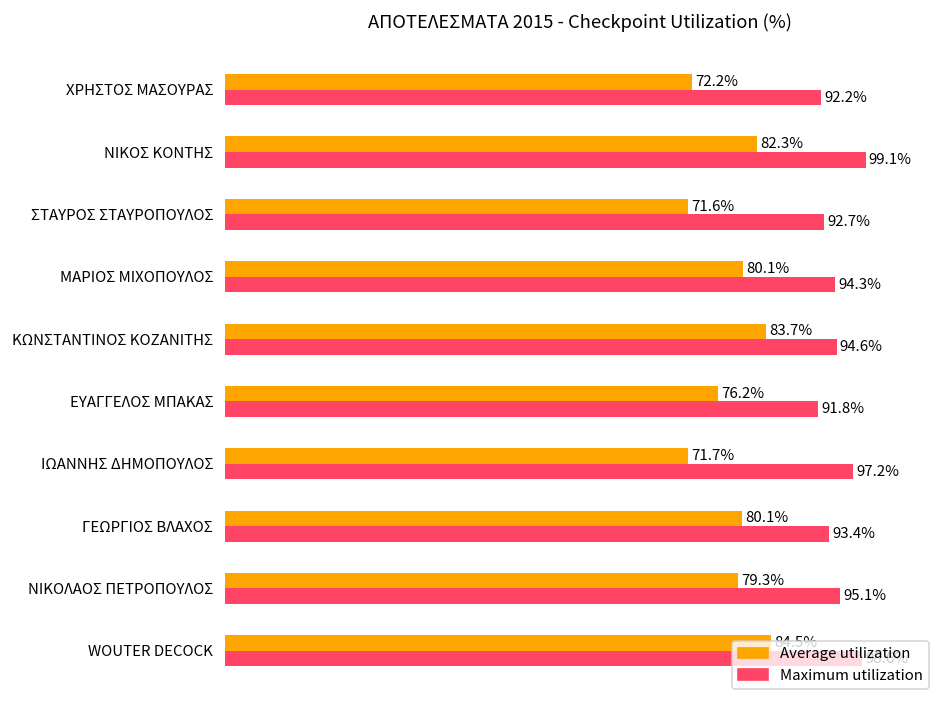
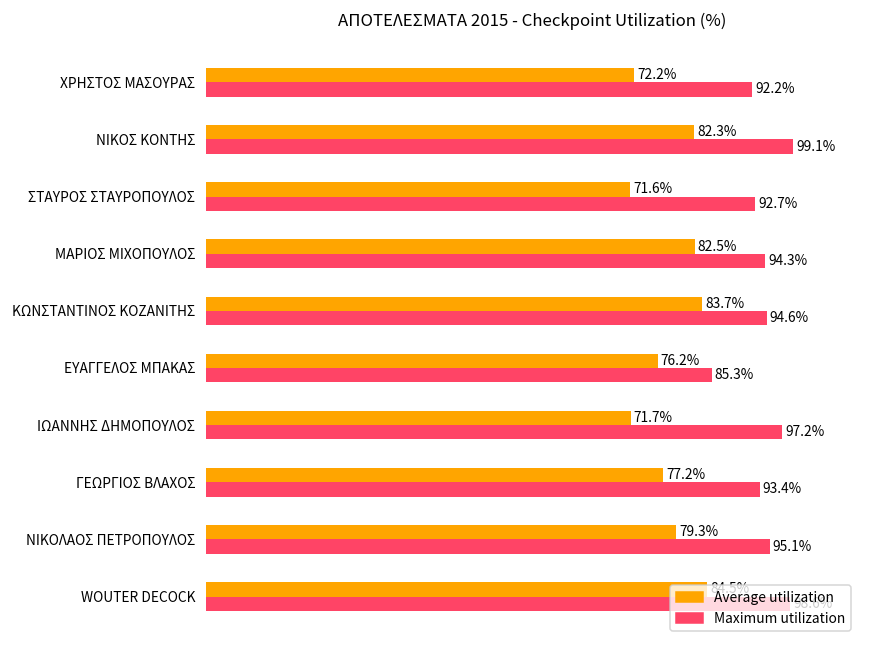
  {
    "Average utilization": {
      "ΧΡΗΣΤΟΣ ΜΑΣΟΥΡΑΣ": "72.2%",
      "ΝΙΚΟΣ ΚΟΝΤΗΣ": "82.3%",
      "ΣΤΑΥΡΟΣ ΣΤΑΥΡΟΠΟΥΛΟΣ": "71.6%",
-     "ΜΑΡΙΟΣ ΜΙΧΟΠΟΥΛΟΣ": "80.1%",
+     "ΜΑΡΙΟΣ ΜΙΧΟΠΟΥΛΟΣ": "82.5%",
      "ΚΩΝΣΤΑΝΤΙΝΟΣ ΚΟΖΑΝΙΤΗΣ": "83.7%",
      "ΕΥΑΓΓΕΛΟΣ ΜΠΑΚΑΣ": "76.2%",
      "ΙΩΑΝΝΗΣ ΔΗΜΟΠΟΥΛΟΣ": "71.7%",
-     "ΓΕΩΡΓΙΟΣ ΒΛΑΧΟΣ": "80.1%",
+     "ΓΕΩΡΓΙΟΣ ΒΛΑΧΟΣ": "77.2%",
      "ΝΙΚΟΛΑΟΣ ΠΕΤΡΟΠΟΥΛΟΣ": "79.3%"
    },
    "Maximum utilization": {
      "ΧΡΗΣΤΟΣ ΜΑΣΟΥΡΑΣ": "92.2%",
      "ΝΙΚΟΣ ΚΟΝΤΗΣ": "99.1%",
      "ΣΤΑΥΡΟΣ ΣΤΑΥΡΟΠΟΥΛΟΣ": "92.7%",
      "ΜΑΡΙΟΣ ΜΙΧΟΠΟΥΛΟΣ": "94.3%",
      "ΚΩΝΣΤΑΝΤΙΝΟΣ ΚΟΖΑΝΙΤΗΣ": "94.6%",
-     "ΕΥΑΓΓΕΛΟΣ ΜΠΑΚΑΣ": "91.8%",
+     "ΕΥΑΓΓΕΛΟΣ ΜΠΑΚΑΣ": "85.3%",
      "ΙΩΑΝΝΗΣ ΔΗΜΟΠΟΥΛΟΣ": "97.2%",
      "ΓΕΩΡΓΙΟΣ ΒΛΑΧΟΣ": "93.4%",
      "ΝΙΚΟΛΑΟΣ ΠΕΤΡΟΠΟΥΛΟΣ": "95.1%"
    }
  }
